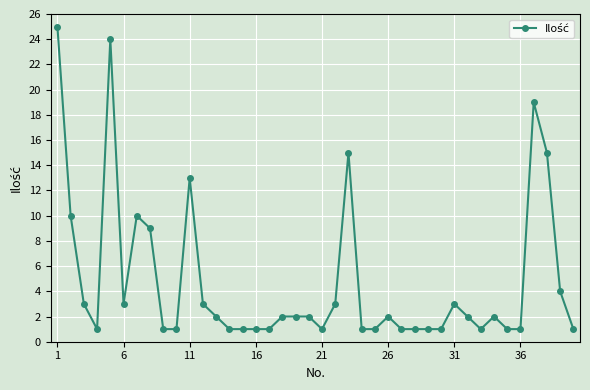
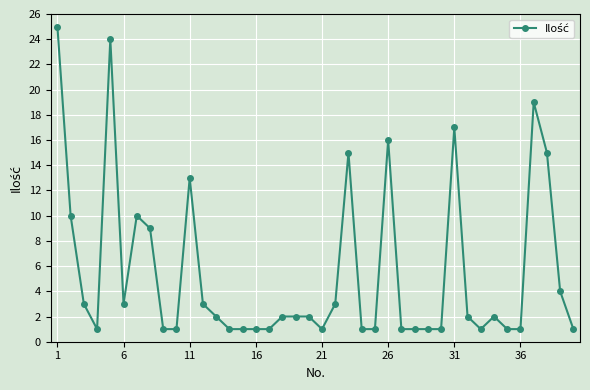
  {
    "1": 25,
    "6": 3,
    "11": 13,
    "16": 1,
    "21": 1,
-   "26": 2,
-   "31": 3,
+   "26": 16,
+   "31": 17,
    "36": 1
  }
